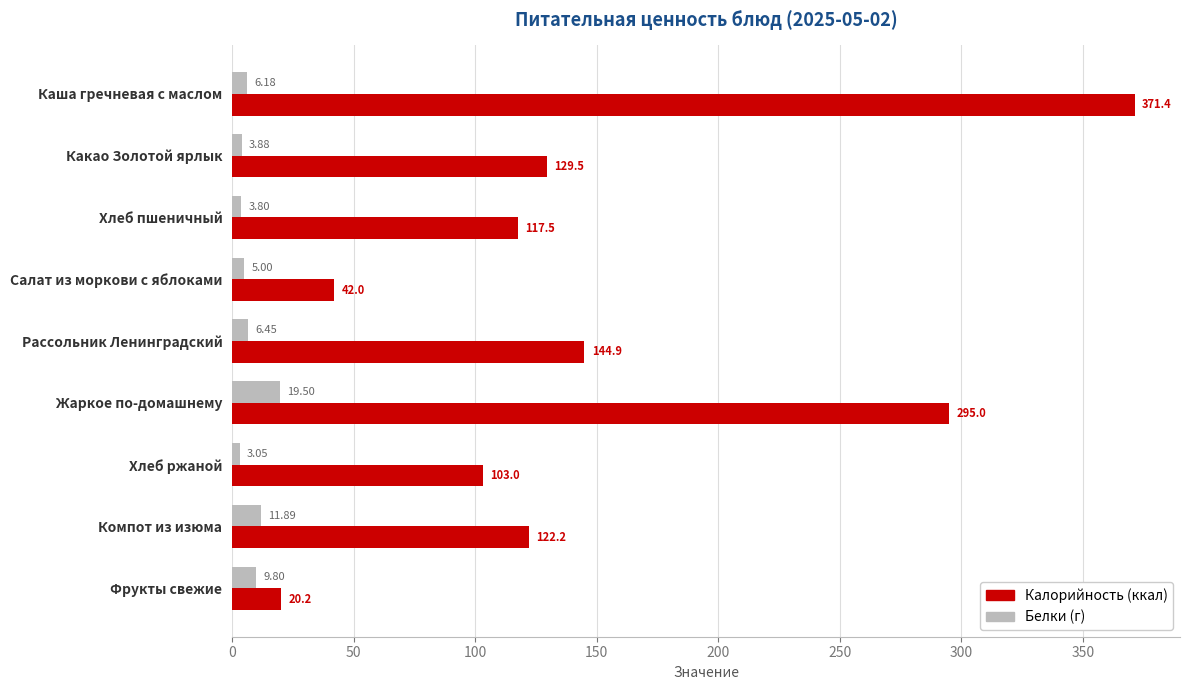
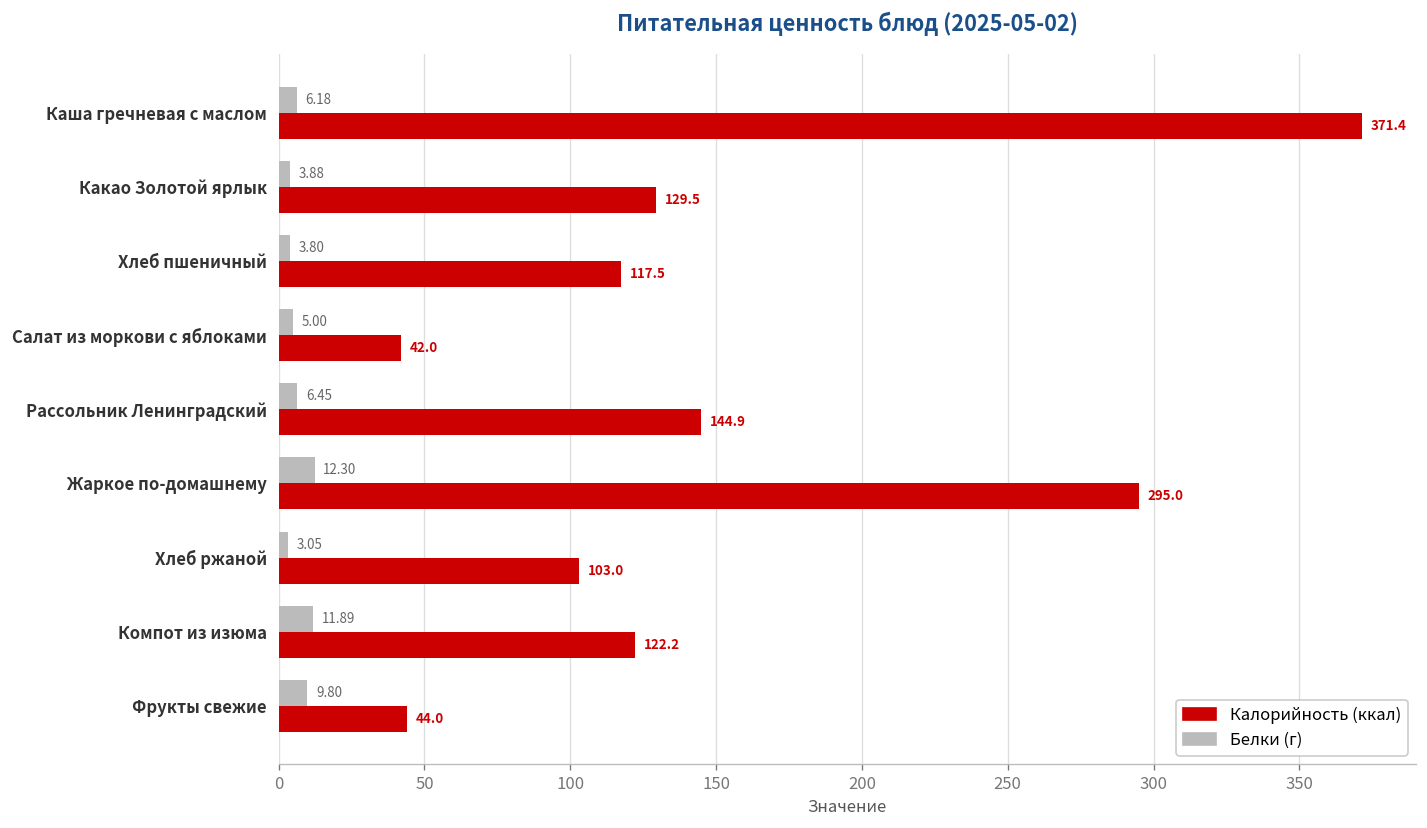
  {
    "Калорийность (ккал)": {
      "Каша гречневая с маслом": 371.4,
      "Какао Золотой ярлык": 129.5,
      "Хлеб пшеничный": 117.5,
      "Салат из моркови с яблоками": 42.0,
      "Рассольник Ленинградский": 144.9,
      "Жаркое по-домашнему": 295.0,
      "Хлеб ржаной": 103.0,
      "Компот из изюма": 122.2,
-     "Фрукты свежие": 20.2
+     "Фрукты свежие": 44.0
    },
    "Белки (г)": {
      "Каша гречневая с маслом": 6.18,
      "Какао Золотой ярлык": 3.88,
      "Хлеб пшеничный": 3.80,
      "Салат из моркови с яблоками": 5.00,
      "Рассольник Ленинградский": 6.45,
-     "Жаркое по-домашнему": 19.50,
+     "Жаркое по-домашнему": 12.30,
      "Хлеб ржаной": 3.05,
      "Компот из изюма": 11.89,
      "Фрукты свежие": 9.80
    }
  }
